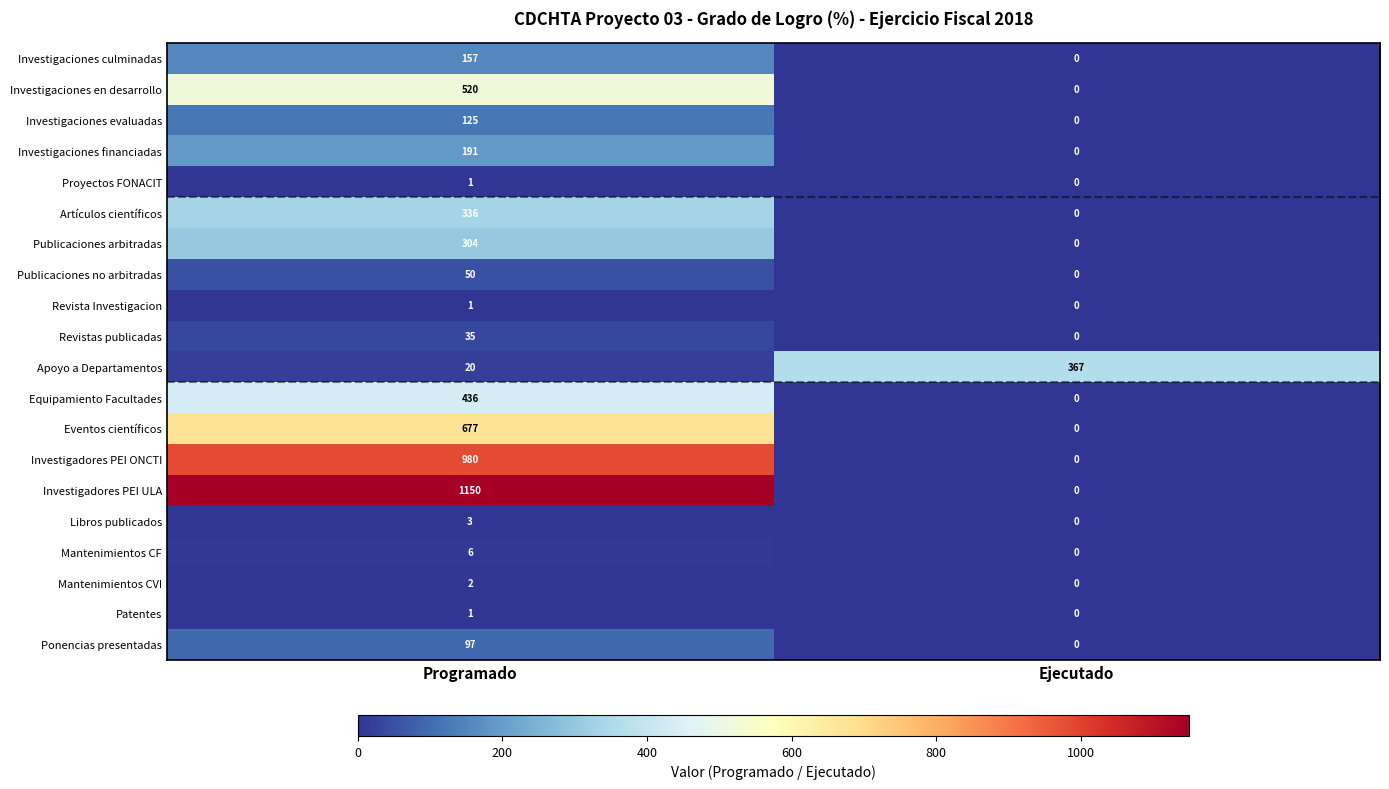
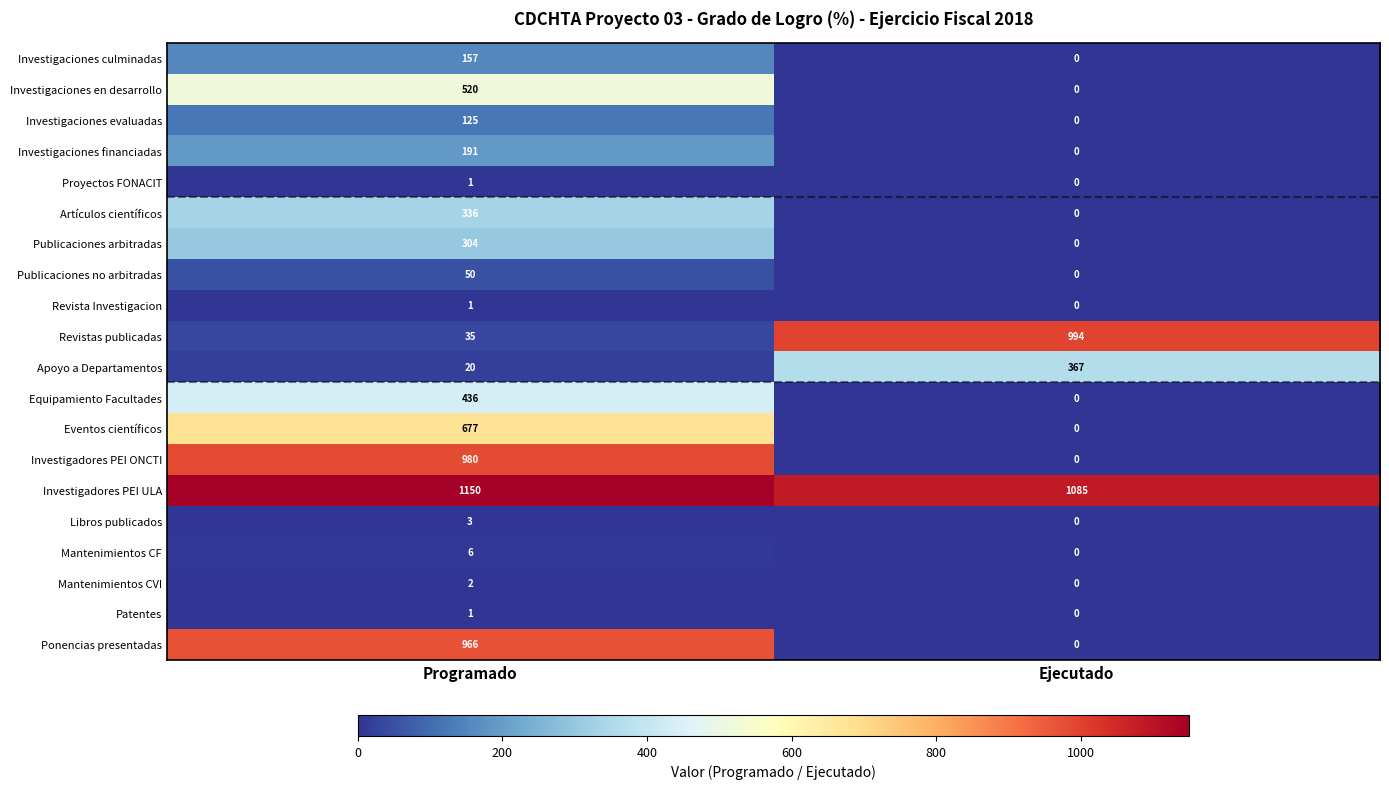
  {
    "Investigaciones culminadas": {
      "Programado": 157,
      "Ejecutado": 0
    },
    "Investigaciones en desarrollo": {
      "Programado": 520,
      "Ejecutado": 0
    },
    "Investigaciones evaluadas": {
      "Programado": 125,
      "Ejecutado": 0
    },
    "Investigaciones financiadas": {
      "Programado": 191,
      "Ejecutado": 0
    },
    "Proyectos FONACIT": {
      "Programado": 1,
      "Ejecutado": 0
    },
    "Artículos científicos": {
      "Programado": 336,
      "Ejecutado": 0
    },
    "Publicaciones arbitradas": {
      "Programado": 304,
      "Ejecutado": 0
    },
    "Publicaciones no arbitradas": {
      "Programado": 50,
      "Ejecutado": 0
    },
    "Revista Investigacion": {
      "Programado": 1,
      "Ejecutado": 0
    },
    "Revistas publicadas": {
      "Programado": 35,
-     "Ejecutado": 0
+     "Ejecutado": 994
    },
    "Apoyo a Departamentos": {
      "Programado": 20,
      "Ejecutado": 367
    },
    "Equipamiento Facultades": {
      "Programado": 436,
      "Ejecutado": 0
    },
    "Eventos científicos": {
      "Programado": 677,
      "Ejecutado": 0
    },
    "Investigadores PEI ONCTI": {
      "Programado": 980,
      "Ejecutado": 0
    },
    "Investigadores PEI ULA": {
      "Programado": 1150,
-     "Ejecutado": 0
+     "Ejecutado": 1085
    },
    "Libros publicados": {
      "Programado": 3,
      "Ejecutado": 0
    },
    "Mantenimientos CF": {
      "Programado": 6,
      "Ejecutado": 0
    },
    "Mantenimientos CVI": {
      "Programado": 2,
      "Ejecutado": 0
    },
    "Patentes": {
      "Programado": 1,
      "Ejecutado": 0
    },
    "Ponencias presentadas": {
-     "Programado": 97,
+     "Programado": 966,
      "Ejecutado": 0
    }
  }
